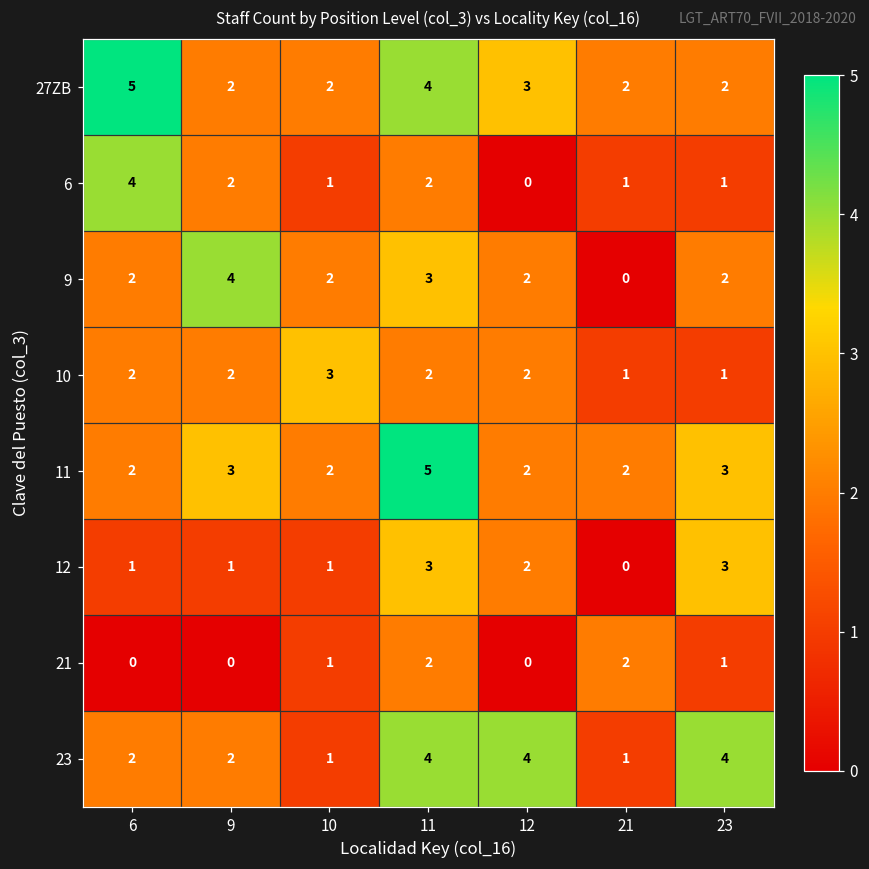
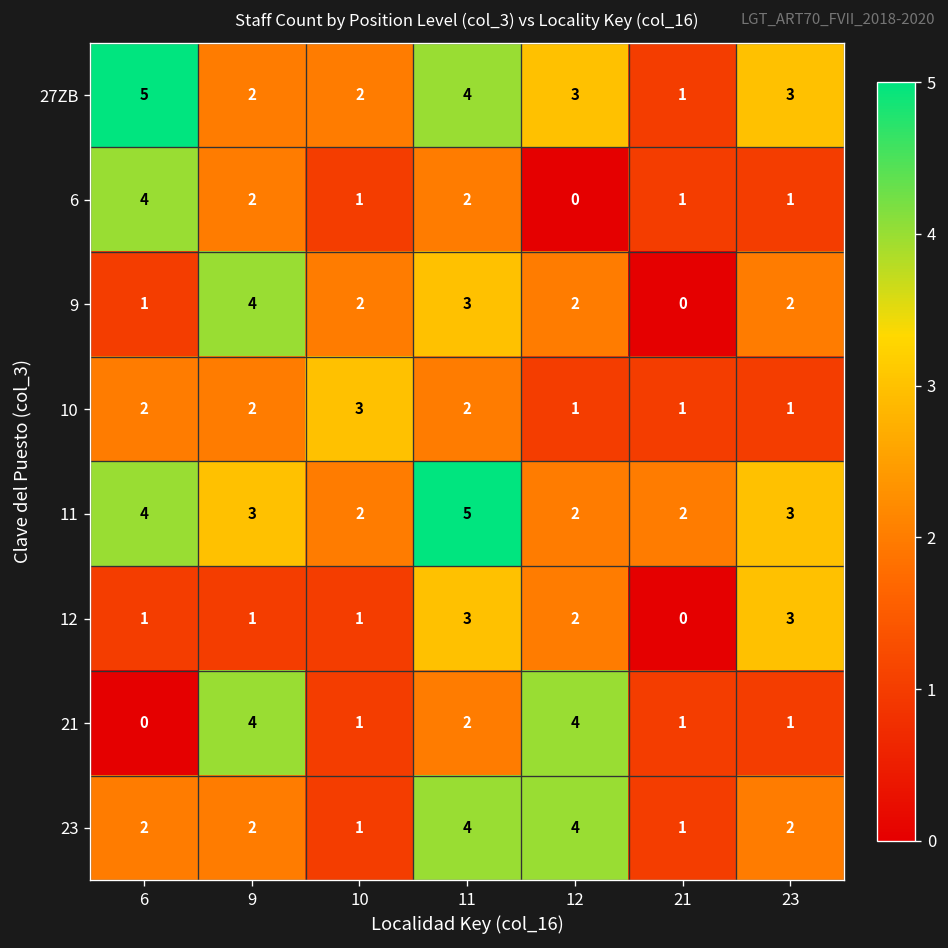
  {
    "27ZB": {
      "6": 5,
      "9": 2,
      "10": 2,
      "11": 4,
      "12": 3,
-     "21": 2,
-     "23": 2
+     "21": 1,
+     "23": 3
    },
    "6": {
      "6": 4,
      "9": 2,
      "10": 1,
      "11": 2,
      "12": 0,
      "21": 1,
      "23": 1
    },
    "9": {
-     "6": 2,
+     "6": 1,
      "9": 4,
      "10": 2,
      "11": 3,
      "12": 2,
      "21": 0,
      "23": 2
    },
    "10": {
      "6": 2,
      "9": 2,
      "10": 3,
      "11": 2,
-     "12": 2,
+     "12": 1,
      "21": 1,
      "23": 1
    },
    "11": {
-     "6": 2,
+     "6": 4,
      "9": 3,
      "10": 2,
      "11": 5,
      "12": 2,
      "21": 2,
      "23": 3
    },
    "12": {
      "6": 1,
      "9": 1,
      "10": 1,
      "11": 3,
      "12": 2,
      "21": 0,
      "23": 3
    },
    "21": {
      "6": 0,
-     "9": 0,
+     "9": 4,
      "10": 1,
      "11": 2,
-     "12": 0,
-     "21": 2,
+     "12": 4,
+     "21": 1,
      "23": 1
    },
    "23": {
      "6": 2,
      "9": 2,
      "10": 1,
      "11": 4,
      "12": 4,
      "21": 1,
-     "23": 4
+     "23": 2
    }
  }
